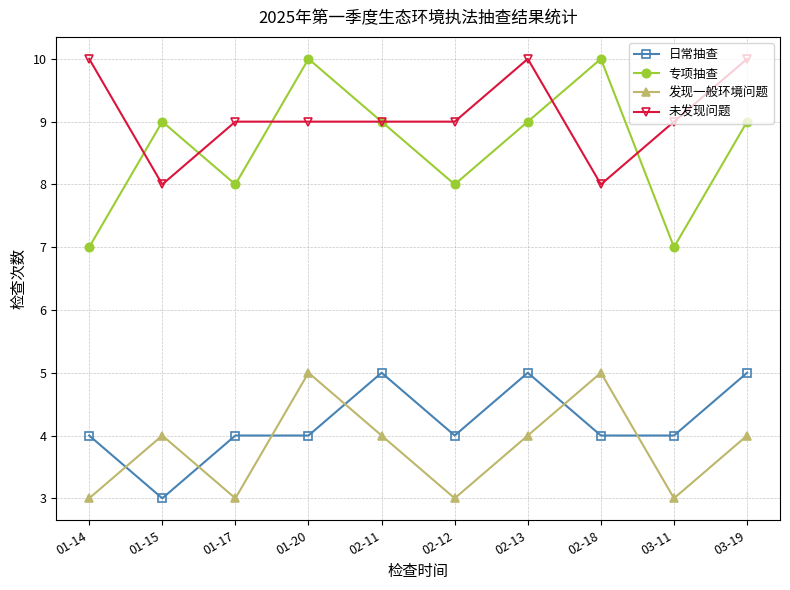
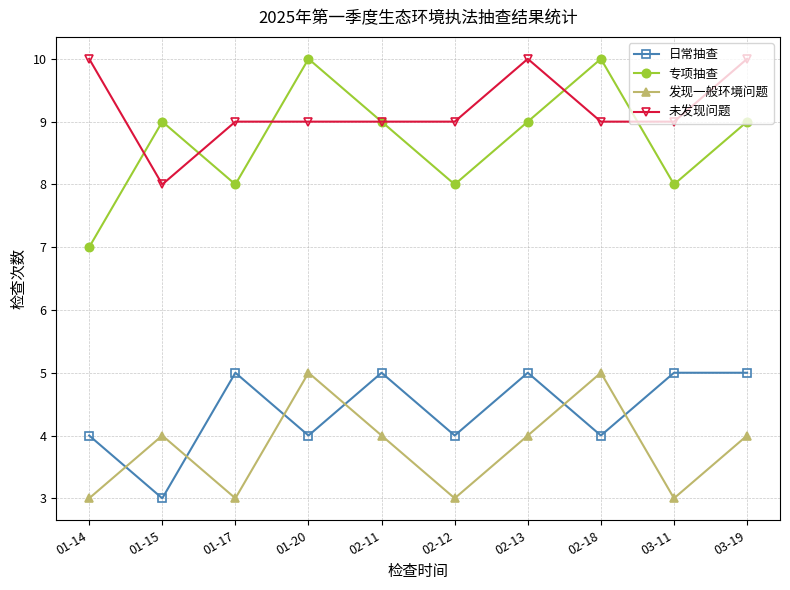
  {
    "日常抽查": {
      "01-14": 4,
      "01-15": 3,
-     "01-17": 4,
+     "01-17": 5,
      "01-20": 4,
      "02-11": 5,
      "02-12": 4,
      "02-13": 5,
      "02-18": 4,
-     "03-11": 4,
+     "03-11": 5,
      "03-19": 5
    },
    "专项抽查": {
      "01-14": 7,
      "01-15": 9,
      "01-17": 8,
      "01-20": 10,
      "02-12": 8,
      "02-13": 9,
      "02-18": 10,
-     "03-11": 7
+     "03-11": 8
    },
    "发现一般环境问题": {
      "01-14": 3,
      "01-15": 4,
      "01-17": 3,
      "01-20": 5,
      "02-11": 4,
      "02-12": 3,
      "02-13": 4,
      "02-18": 5,
      "03-11": 3,
      "03-19": 4
    },
    "未发现问题": {
      "01-14": 10,
      "01-15": 8,
      "01-17": 9,
      "01-20": 9,
      "02-12": 9,
      "02-13": 10,
-     "02-18": 8
+     "02-18": 9
    }
  }
